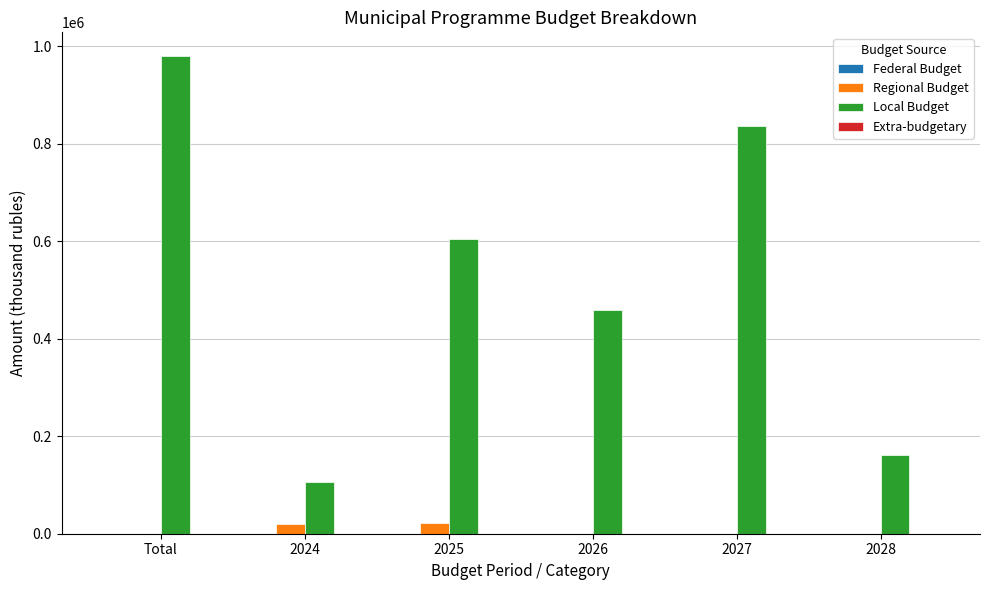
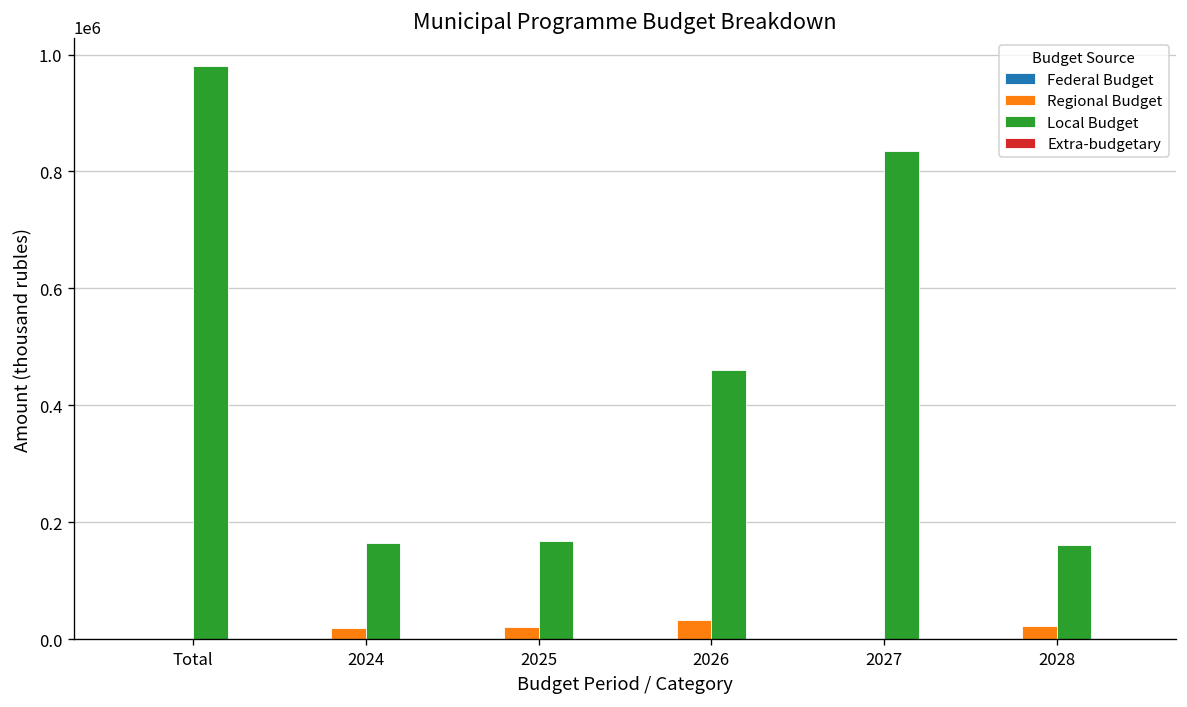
  {
    "Federal Budget": {
      "Total": 0,
      "2024": 0,
      "2025": 0,
      "2026": 0,
      "2027": 0,
      "2028": 0
    },
    "Regional Budget": {
      "2024": 20000,
      "2025": 20000,
-     "2026": 0,
+     "2026": 30000,
      "2027": 0,
-     "2028": 0
+     "2028": 20000
    },
    "Local Budget": {
      "Total": 980000,
-     "2024": 110000,
-     "2025": 610000,
+     "2024": 160000,
+     "2025": 170000,
      "2026": 460000,
      "2027": 840000,
      "2028": 160000
    },
    "Extra-budgetary": {
      "Total": 0,
      "2024": 0,
      "2025": 0,
      "2026": 0,
      "2027": 0,
      "2028": 0
    }
  }
